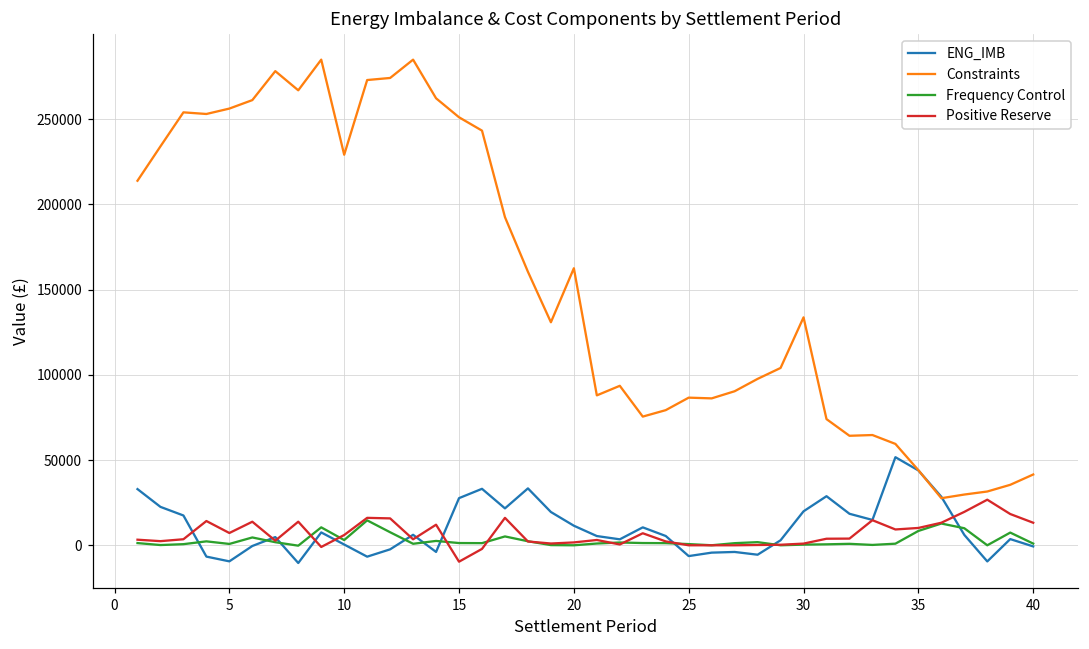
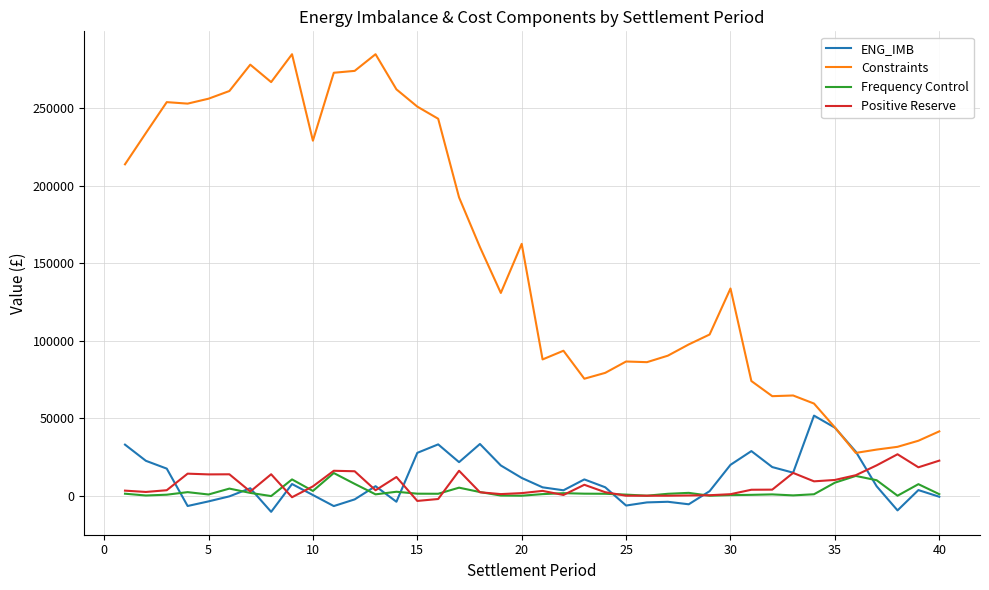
  {
    "ENG_IMB": {
-     "5": -9000,
+     "5": -4000,
      "10": 0,
      "15": 28000,
      "20": 11000,
      "25": -6000,
      "30": 20000
    },
    "Constraints": {
      "5": 256000,
      "10": 229000,
      "15": 251000,
      "20": 163000,
      "25": 87000,
      "30": 134000,
      "40": 42000
    },
    "Frequency Control": {
      "5": 1000,
      "10": 3000,
      "15": 1000,
      "20": 0,
      "35": 8000
    },
    "Positive Reserve": {
-     "5": 7000,
+     "5": 14000,
      "10": 6000,
-     "15": -10000,
+     "15": -3000,
      "20": 2000,
      "35": 10000,
-     "40": 13000
+     "40": 23000
    }
  }
